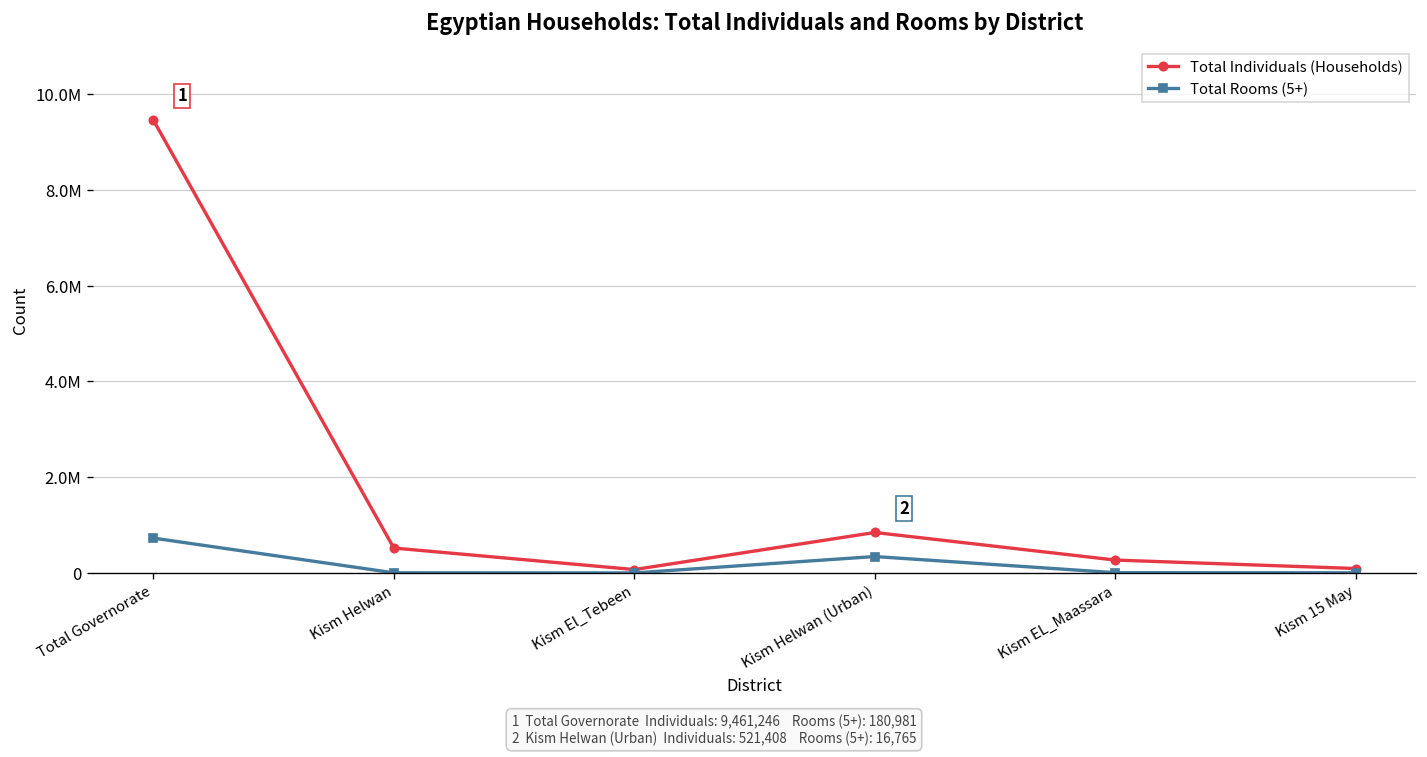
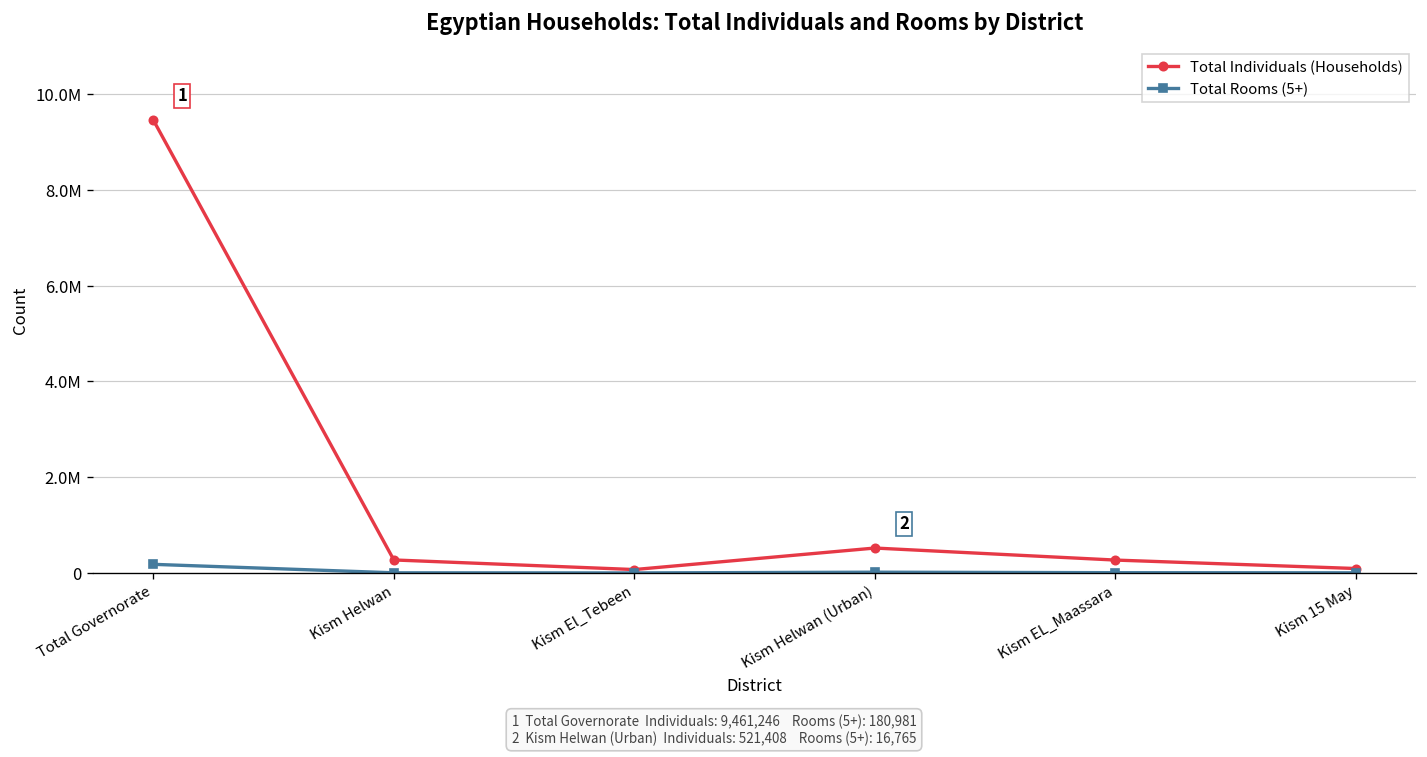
  {
    "Total Individuals (Households)": {
-     "Kism Helwan": 500000,
+     "Kism Helwan": 300000,
      "Kism El_Tebeen": 100000,
-     "Kism Helwan (Urban)": 800000,
+     "Kism Helwan (Urban)": 500000,
      "Kism EL_Maassara": 300000,
      "Kism 15 May": 100000
    },
    "Total Rooms (5+)": {
-     "Total Governorate": 700000,
+     "Total Governorate": 200000,
      "Kism Helwan": 0,
      "Kism El_Tebeen": 0,
-     "Kism Helwan (Urban)": 300000,
+     "Kism Helwan (Urban)": 0,
      "Kism EL_Maassara": 0,
      "Kism 15 May": 0
    }
  }
